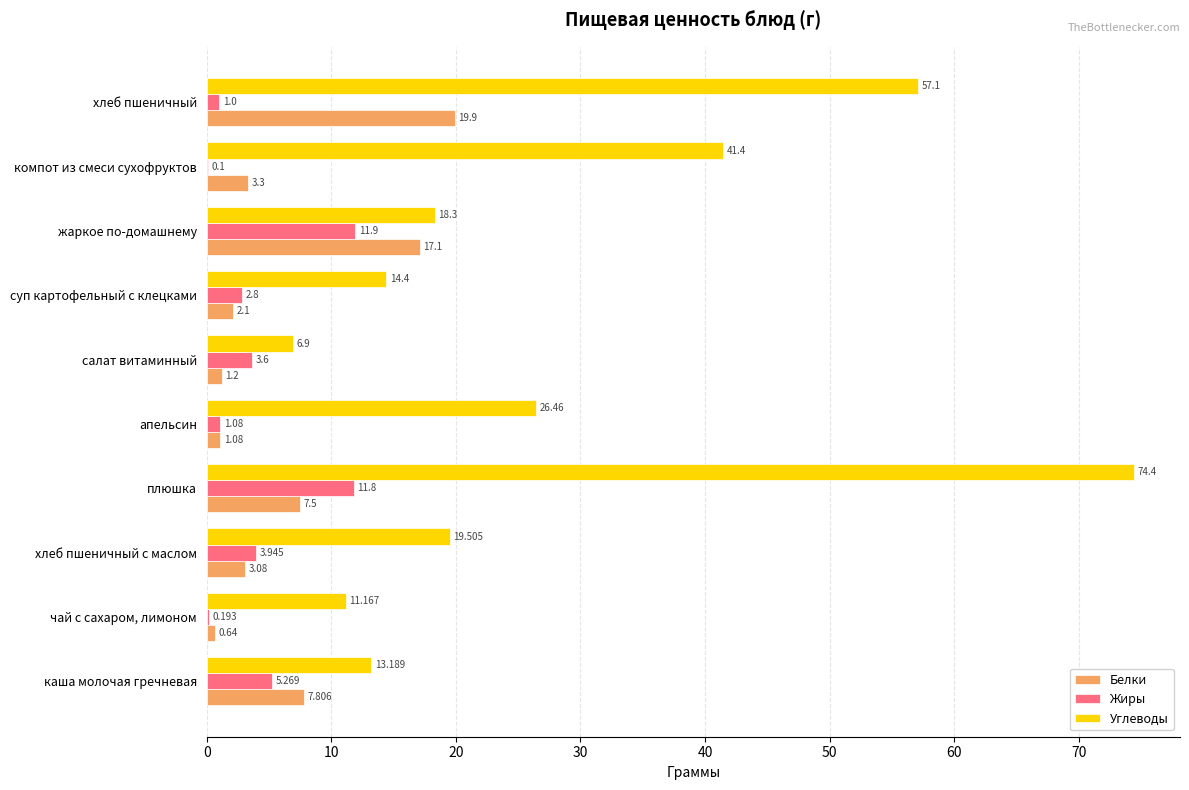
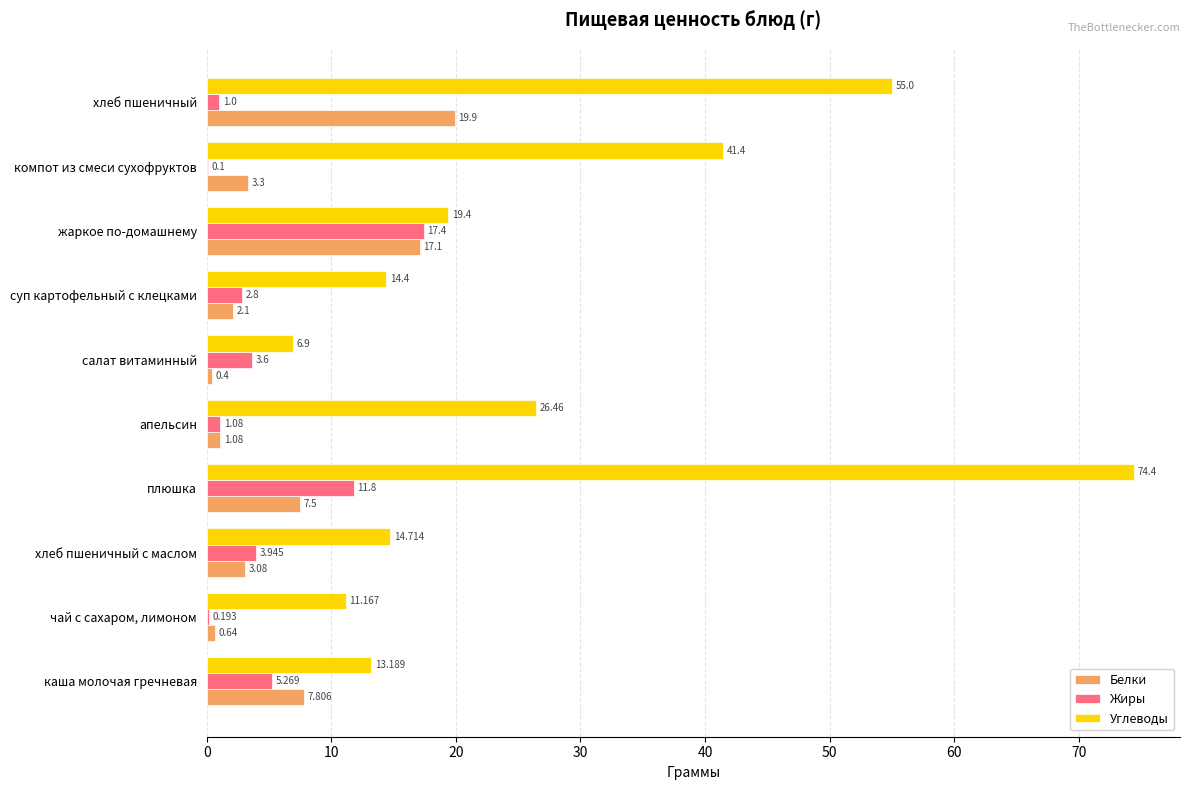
  {
    "Белки": {
      "хлеб пшеничный": 19.9,
      "компот из смеси сухофруктов": 3.3,
      "жаркое по-домашнему": 17.1,
      "суп картофельный с клецками": 2.1,
-     "салат витаминный": 1.2,
+     "салат витаминный": 0.4,
      "апельсин": 1.08,
      "плюшка": 7.5,
      "хлеб пшеничный с маслом": 3.08,
      "чай с сахаром, лимоном": 0.64,
      "каша молочая гречневая": 7.806
    },
    "Жиры": {
      "хлеб пшеничный": 1.0,
      "компот из смеси сухофруктов": 0.1,
-     "жаркое по-домашнему": 11.9,
+     "жаркое по-домашнему": 17.4,
      "суп картофельный с клецками": 2.8,
      "салат витаминный": 3.6,
      "апельсин": 1.08,
      "плюшка": 11.8,
      "хлеб пшеничный с маслом": 3.945,
      "чай с сахаром, лимоном": 0.193,
      "каша молочая гречневая": 5.269
    },
    "Углеводы": {
-     "хлеб пшеничный": 57.1,
+     "хлеб пшеничный": 55.0,
      "компот из смеси сухофруктов": 41.4,
-     "жаркое по-домашнему": 18.3,
+     "жаркое по-домашнему": 19.4,
      "суп картофельный с клецками": 14.4,
      "салат витаминный": 6.9,
      "апельсин": 26.46,
      "плюшка": 74.4,
-     "хлеб пшеничный с маслом": 19.505,
+     "хлеб пшеничный с маслом": 14.714,
      "чай с сахаром, лимоном": 11.167,
      "каша молочая гречневая": 13.189
    }
  }
